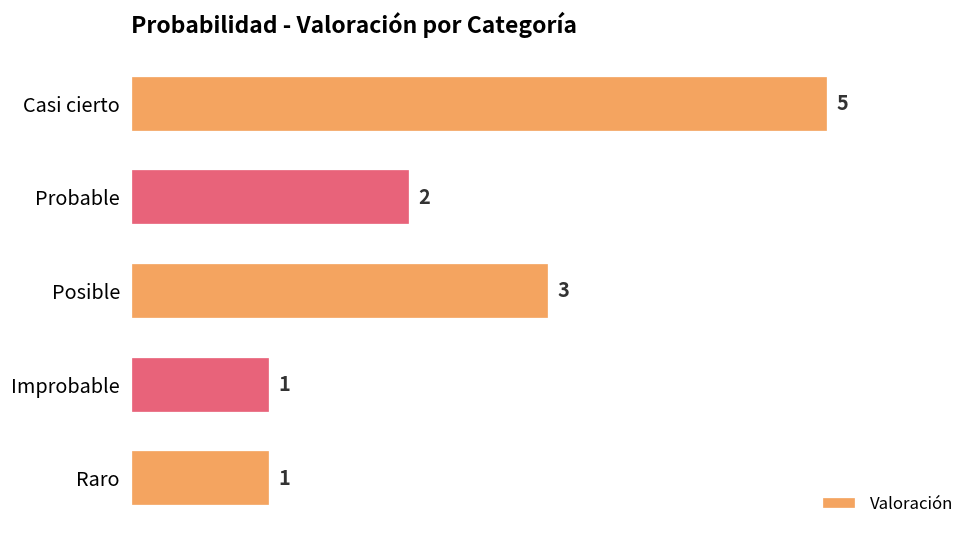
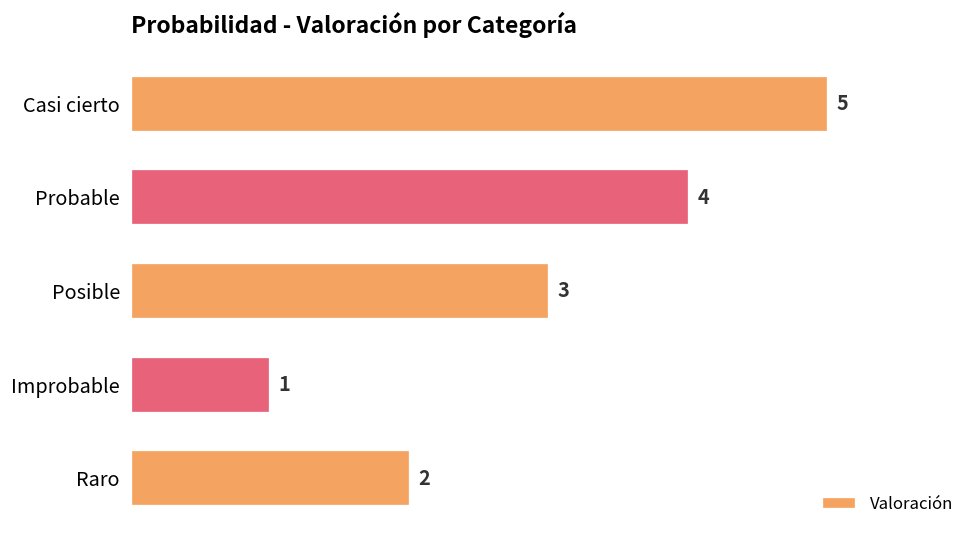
  {
    "Casi cierto": 5,
-   "Probable": 2,
+   "Probable": 4,
    "Posible": 3,
    "Improbable": 1,
-   "Raro": 1
+   "Raro": 2
  }
